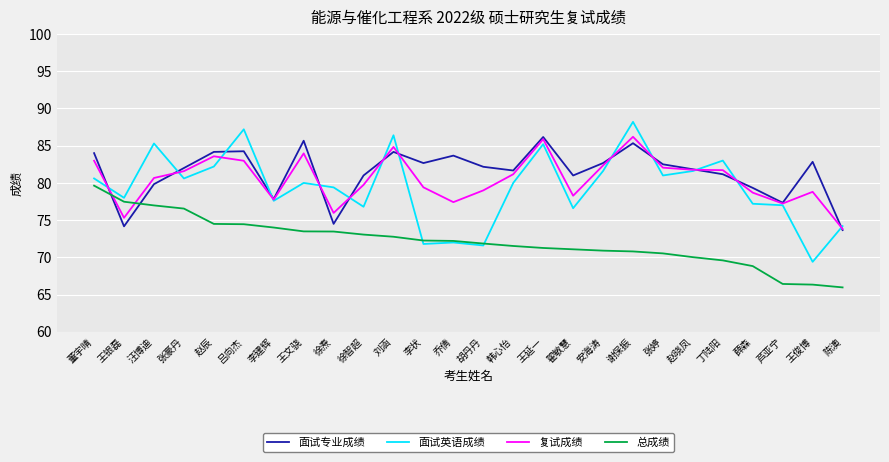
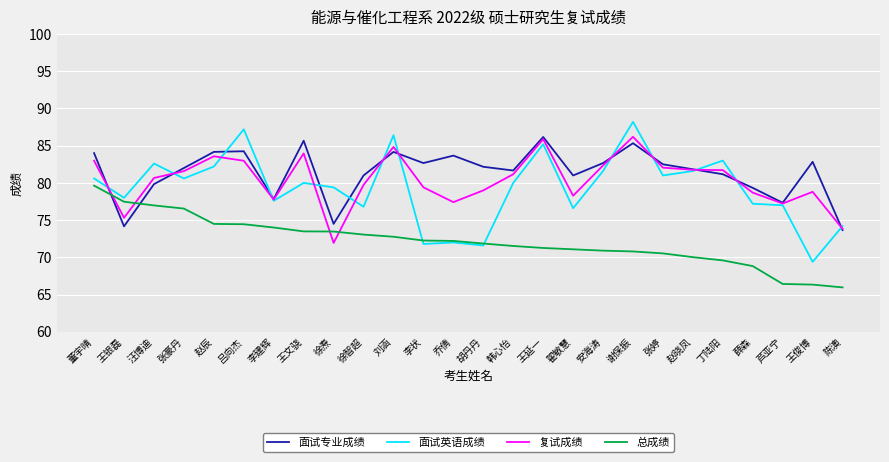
  {
    "面试专业成绩": {
      "董宇晴": 84,
      "王银磊": 74,
      "汪博迪": 80,
      "张豪丹": 82,
      "赵辰": 84,
      "吕向杰": 84,
      "王文骁": 86,
      "徐焘": 75,
      "徐智超": 81,
      "刘涵": 84,
      "李状": 83,
      "乔倩": 84,
      "胡丹丹": 82,
      "韩心怡": 82,
      "翟敏慧": 81,
      "谢保振": 85,
      "张婷": 83,
      "丁陆阳": 81,
      "薛森": 79,
      "王俊博": 83
    },
    "面试英语成绩": {
      "董宇晴": 81,
      "王银磊": 78,
-     "汪博迪": 85,
+     "汪博迪": 83,
      "张豪丹": 81,
      "赵辰": 82,
      "吕向杰": 87,
      "王文骁": 80,
      "徐焘": 79,
      "徐智超": 77,
      "刘涵": 86,
      "李状": 72,
      "韩心怡": 80,
      "王延一": 85,
      "翟敏慧": 77,
      "安海涛": 82,
      "谢保振": 88,
      "张婷": 81,
      "丁陆阳": 83,
      "薛森": 77,
      "王俊博": 69,
      "陈澳": 74
    },
    "复试成绩": {
      "董宇晴": 83,
      "王银磊": 75,
      "汪博迪": 81,
      "张豪丹": 82,
      "赵辰": 84,
      "吕向杰": 83,
      "王文骁": 84,
-     "徐焘": 76,
+     "徐焘": 72,
      "徐智超": 80,
      "刘涵": 85,
      "李状": 79,
      "乔倩": 77,
      "胡丹丹": 79,
      "韩心怡": 81,
      "翟敏慧": 78,
      "谢保振": 86,
      "张婷": 82,
      "丁陆阳": 82,
      "薛森": 79,
      "王俊博": 79
    },
    "总成绩": {
      "董宇晴": 80,
      "王银磊": 77,
      "汪博迪": 77,
      "张豪丹": 77,
      "赵辰": 74,
      "吕向杰": 74,
      "李建辉": 74,
      "王文骁": 73,
      "徐焘": 73,
      "徐智超": 73,
      "刘涵": 73,
      "李状": 72,
      "韩心怡": 72,
      "王延一": 71,
      "翟敏慧": 71,
      "安海涛": 71,
      "谢保振": 71,
      "张婷": 71,
      "赵晓凤": 70,
      "丁陆阳": 70,
      "薛森": 69,
      "芦亚宁": 66,
      "王俊博": 66,
      "陈澳": 66
    }
  }
